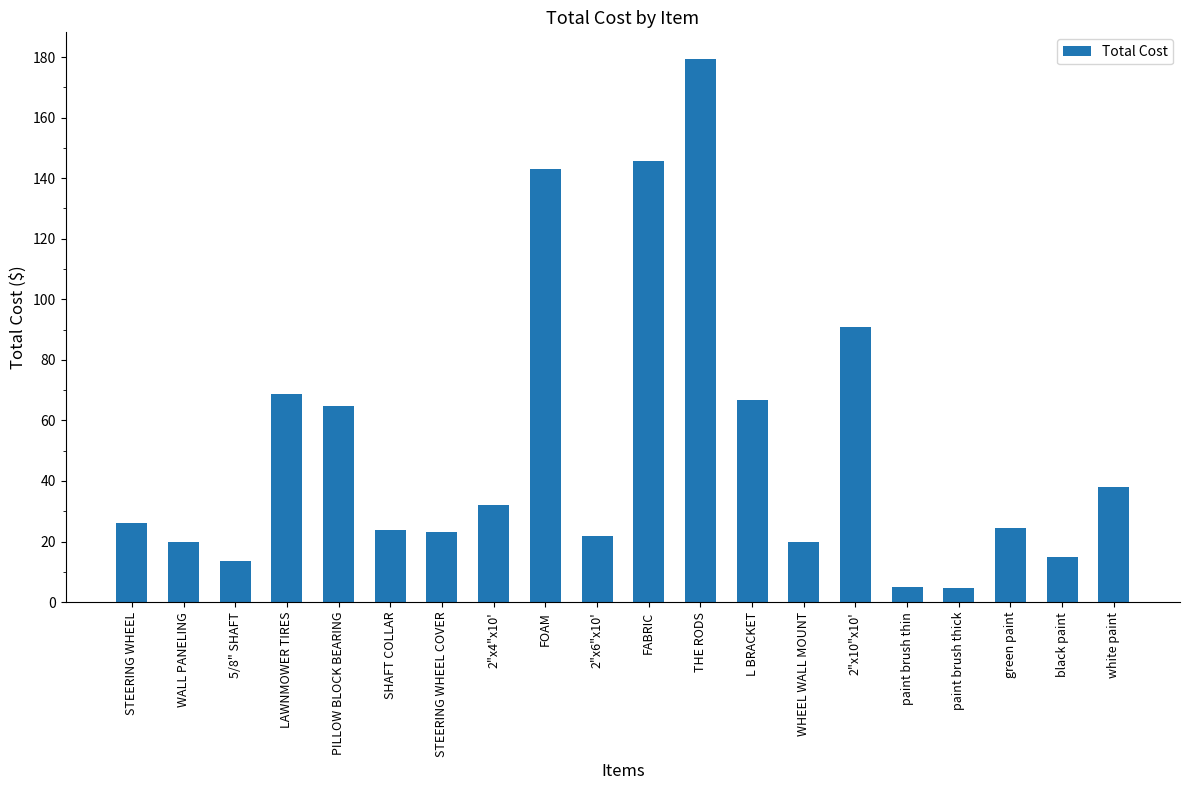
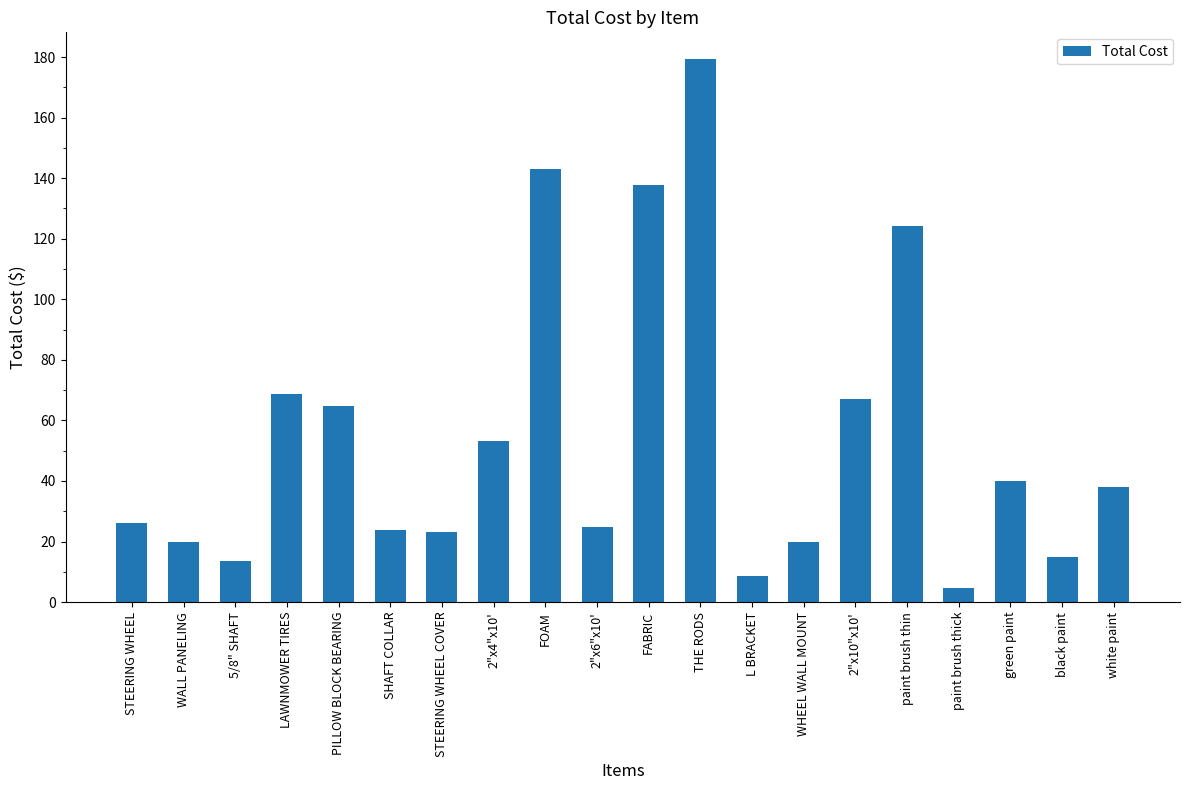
  {
    "STEERING WHEEL": 26,
    "WALL PANELING": 20,
    "5/8\" SHAFT": 14,
    "LAWNMOWER TIRES": 69,
    "PILLOW BLOCK BEARING": 65,
    "SHAFT COLLAR": 24,
    "STEERING WHEEL COVER": 23,
-   "2\"x4\"x10'": 32,
+   "2\"x4\"x10'": 53,
    "FOAM": 143,
-   "2\"x6\"x10'": 22,
-   "FABRIC": 146,
+   "2\"x6\"x10'": 25,
+   "FABRIC": 138,
    "THE RODS": 179,
-   "L BRACKET": 67,
+   "L BRACKET": 9,
    "WHEEL WALL MOUNT": 20,
-   "2\"x10\"x10'": 91,
-   "paint brush thin": 5,
+   "2\"x10\"x10'": 67,
+   "paint brush thin": 124,
    "paint brush thick": 5,
-   "green paint": 25,
+   "green paint": 40,
    "black paint": 15,
    "white paint": 38
  }
